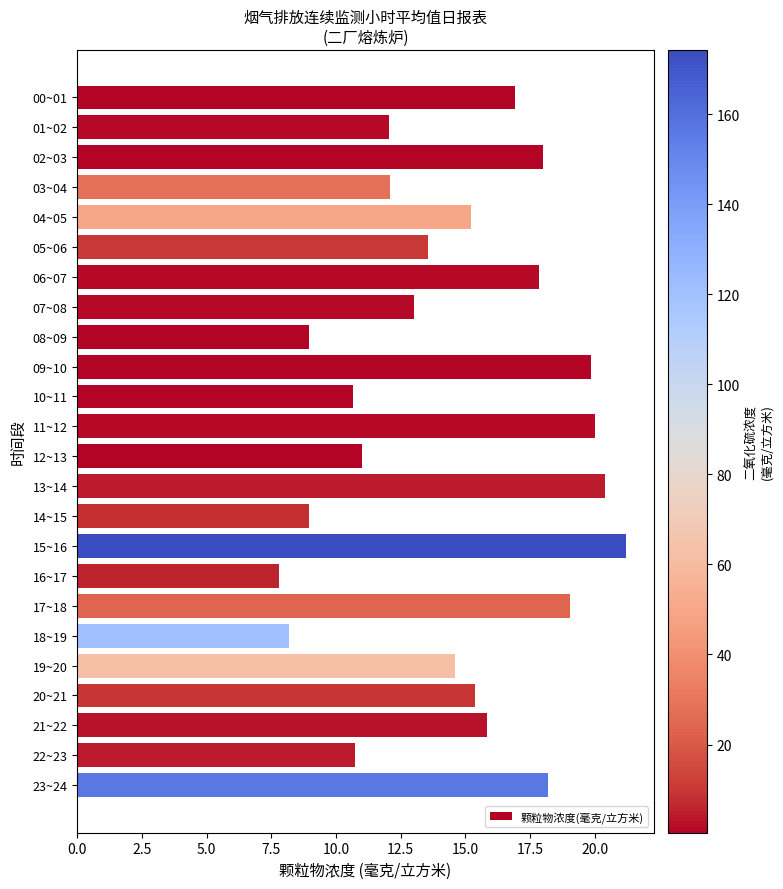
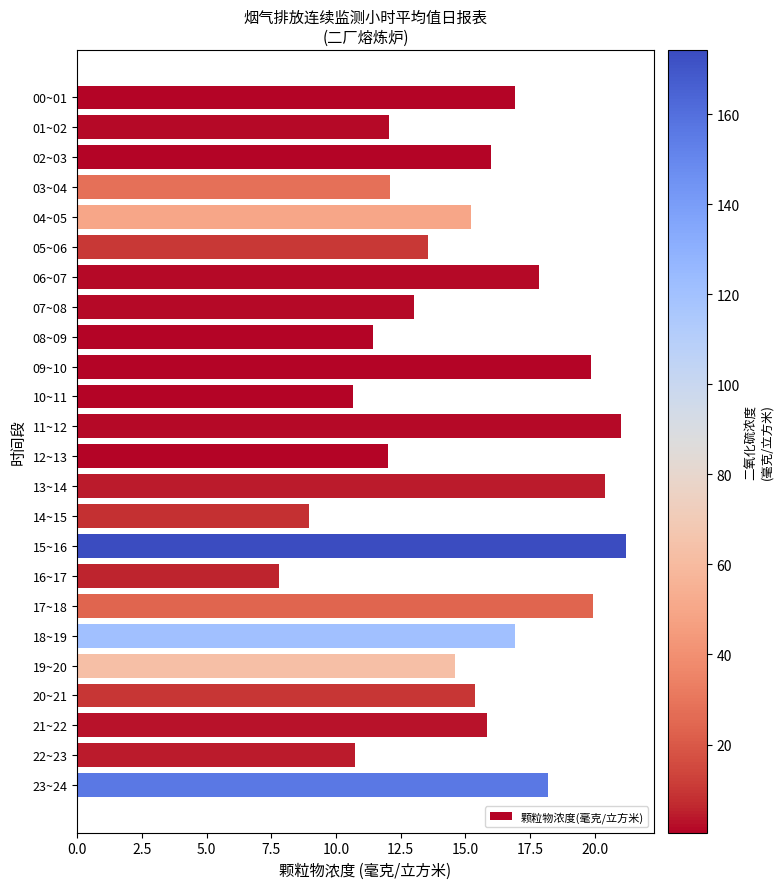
  {
    "00~01": 16.9,
    "01~02": 12.1,
-   "02~03": 18,
+   "02~03": 16,
    "03~04": 12.1,
    "04~05": 15.2,
    "05~06": 13.5,
    "06~07": 17.8,
    "07~08": 13.0,
-   "08~09": 9.0,
+   "08~09": 11.4,
    "09~10": 19.8,
    "10~11": 10.7,
-   "11~12": 20,
-   "12~13": 11,
+   "11~12": 21,
+   "12~13": 12,
    "13~14": 20.4,
    "14~15": 9.0,
    "15~16": 21.2,
    "16~17": 7.8,
-   "17~18": 19.1,
-   "18~19": 8.2,
+   "17~18": 20.0,
+   "18~19": 16.9,
    "19~20": 14.6,
    "20~21": 15.4,
    "21~22": 15.8,
    "22~23": 10.7,
    "23~24": 18.2
  }
